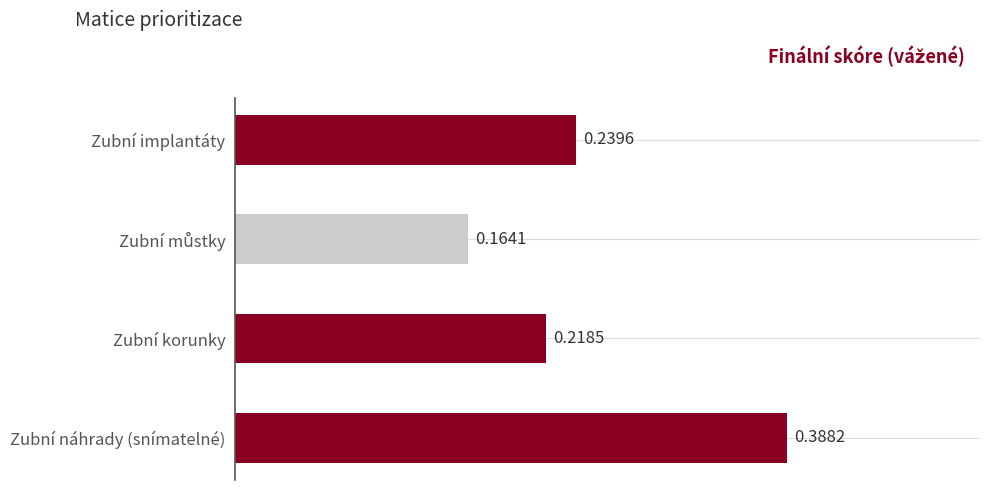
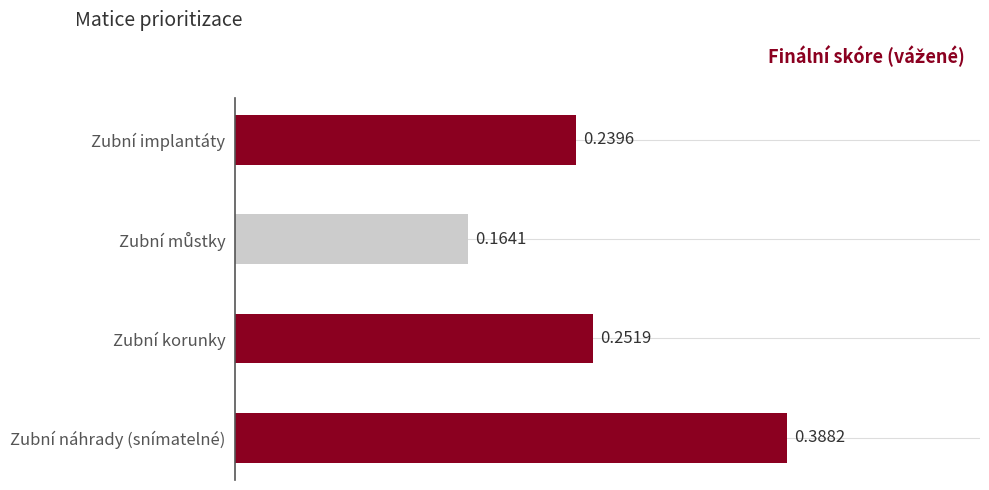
  {
    "Zubní implantáty": 0.2396,
    "Zubní můstky": 0.1641,
-   "Zubní korunky": 0.2185,
+   "Zubní korunky": 0.2519,
    "Zubní náhrady (snímatelné)": 0.3882
  }
